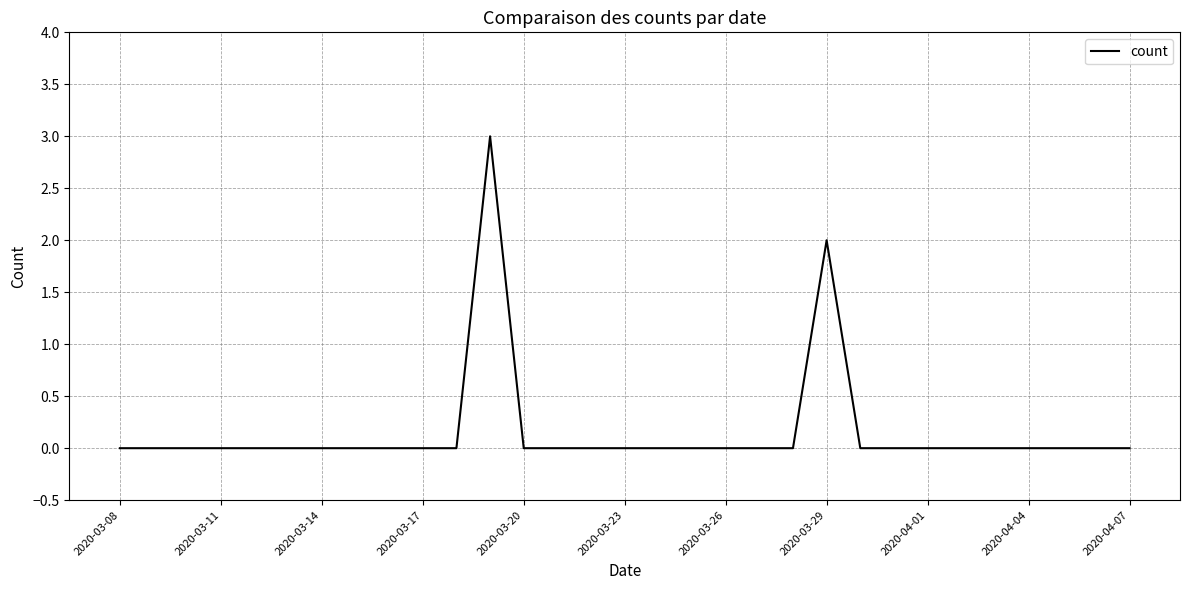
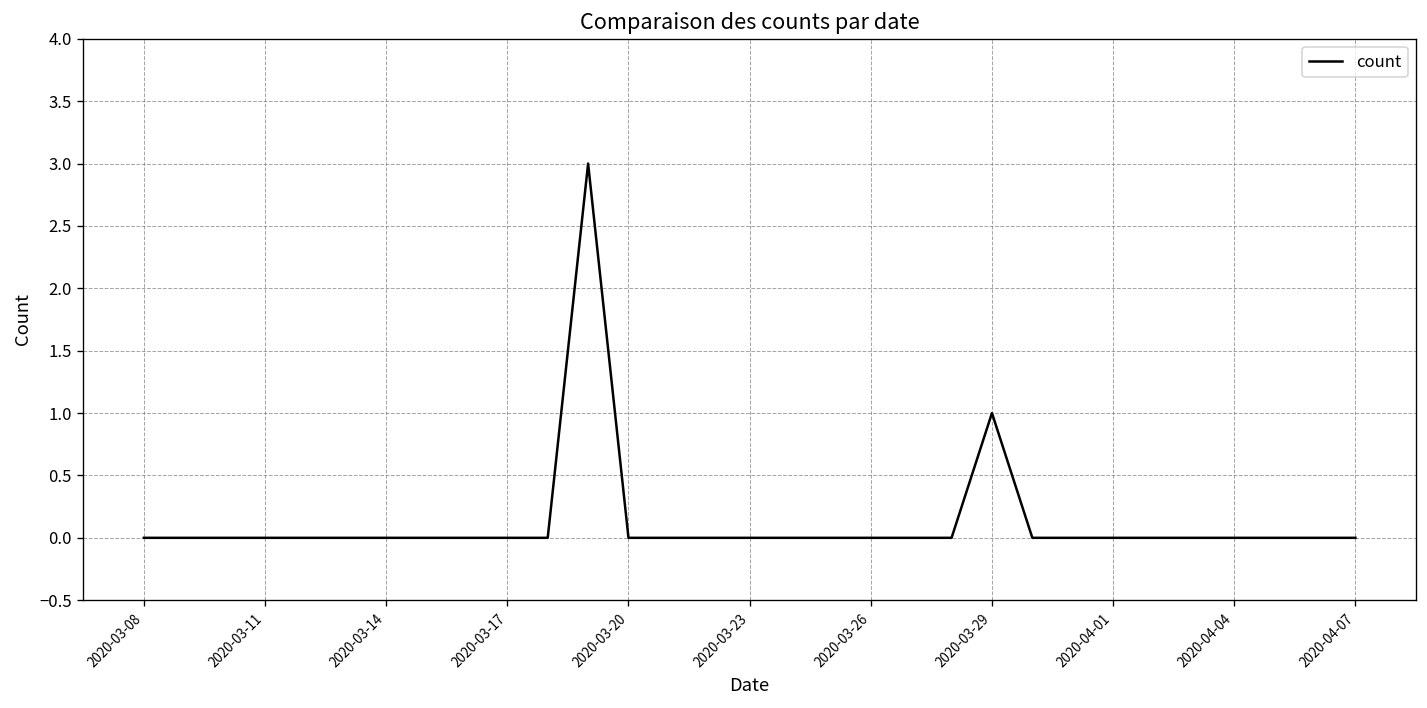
  {
    "2020-03-08": 0,
    "2020-03-11": 0,
    "2020-03-14": 0,
    "2020-03-17": 0,
    "2020-03-20": 0,
    "2020-03-23": 0,
    "2020-03-26": 0,
-   "2020-03-29": 2,
+   "2020-03-29": 1,
    "2020-04-01": 0,
    "2020-04-04": 0,
    "2020-04-07": 0
  }
